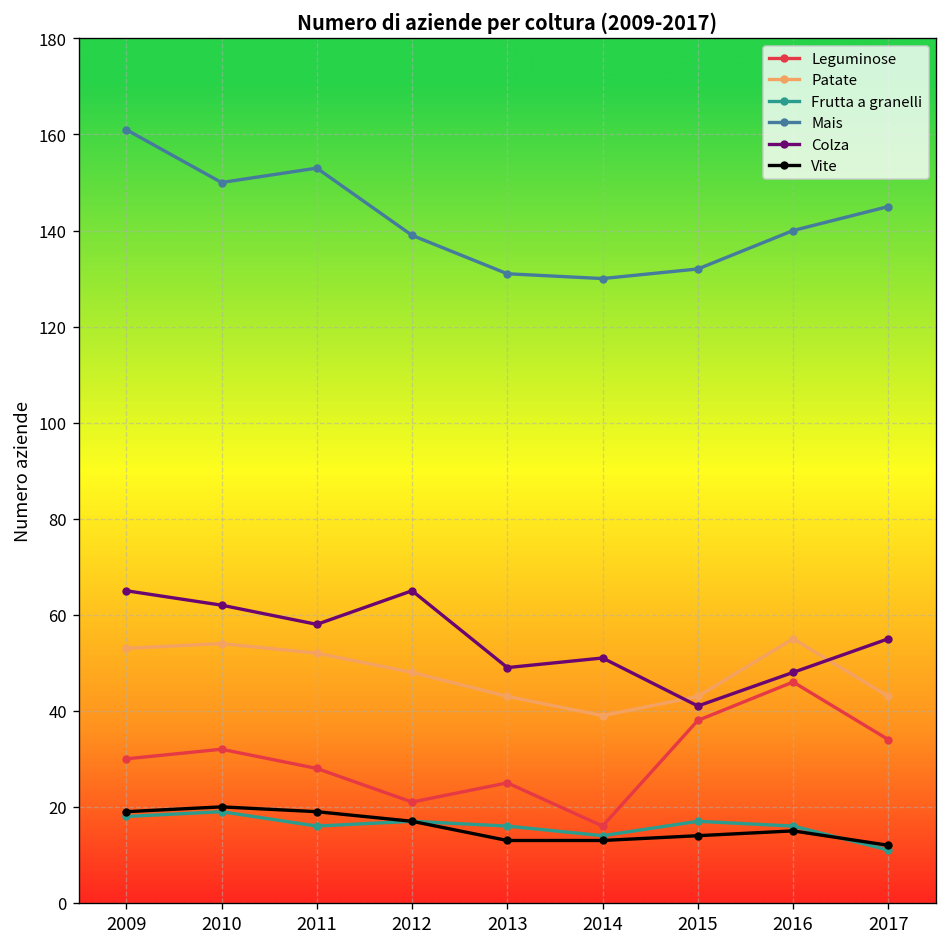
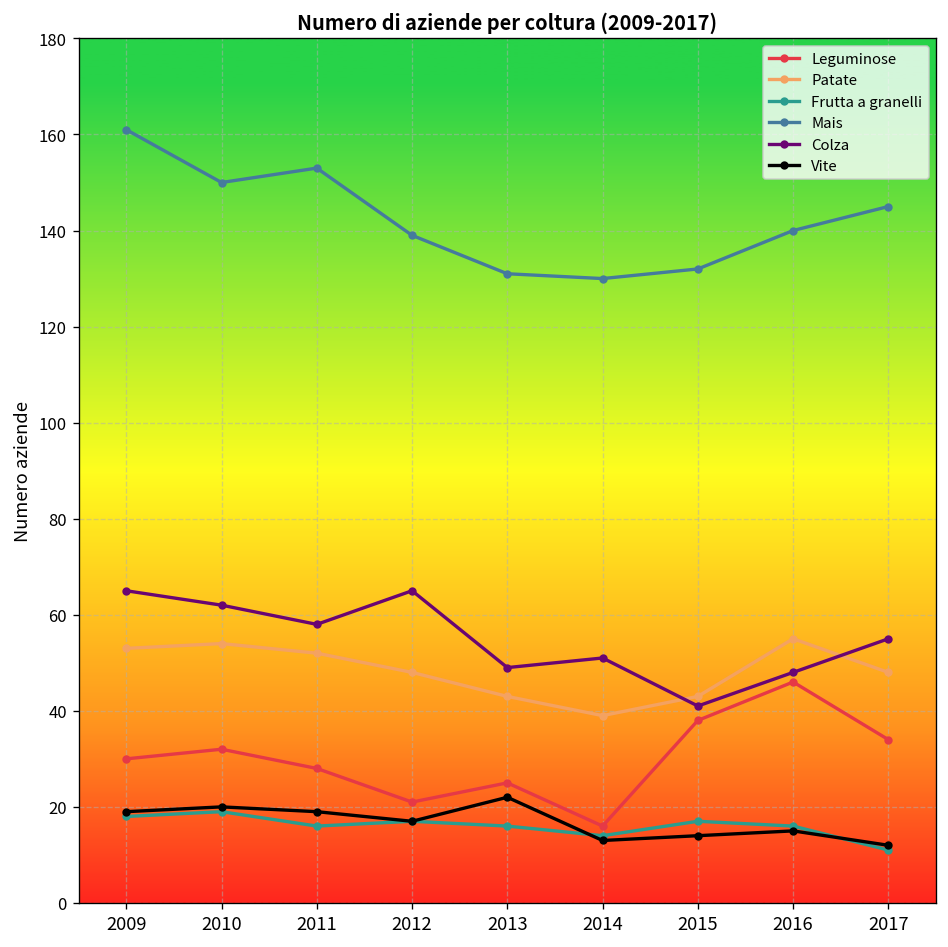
  {
    "Leguminose": {
      "2009": 30,
      "2010": 32,
      "2011": 28,
      "2012": 21,
      "2013": 25,
      "2014": 16,
      "2015": 38,
      "2016": 46,
      "2017": 34
    },
    "Patate": {
      "2009": 53,
      "2010": 54,
      "2011": 52,
      "2012": 48,
      "2013": 43,
      "2014": 39,
      "2015": 43,
      "2016": 55,
-     "2017": 43
+     "2017": 48
    },
    "Colza": {
      "2009": 65,
      "2010": 62,
      "2011": 58,
      "2012": 65,
      "2013": 49,
      "2014": 51,
      "2015": 41,
      "2016": 48,
      "2017": 55
    },
    "Vite": {
      "2009": 19,
      "2010": 20,
      "2011": 19,
-     "2013": 13,
+     "2013": 22,
      "2014": 13,
      "2015": 14,
      "2016": 15,
      "2017": 12
    }
  }
